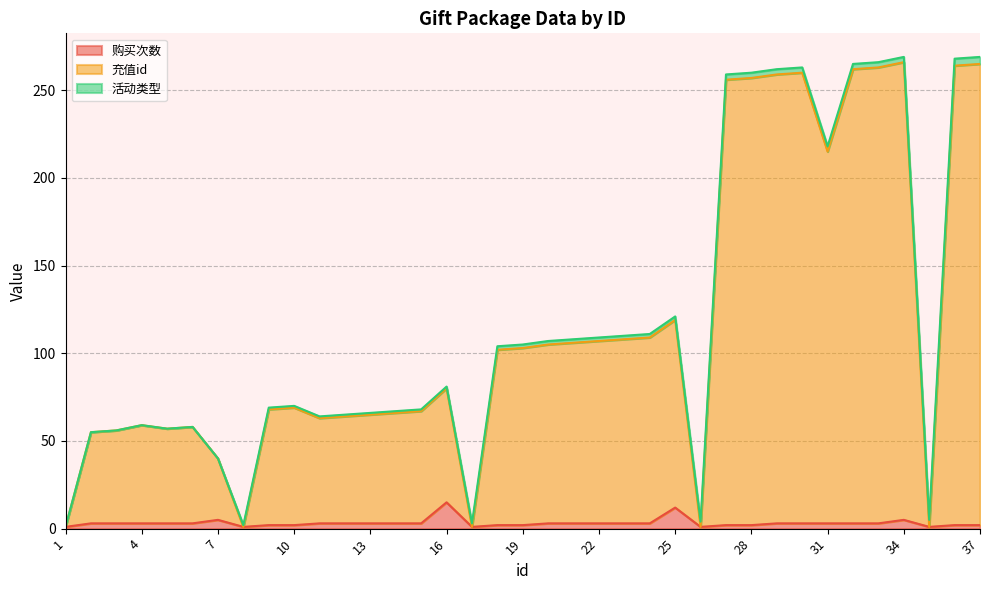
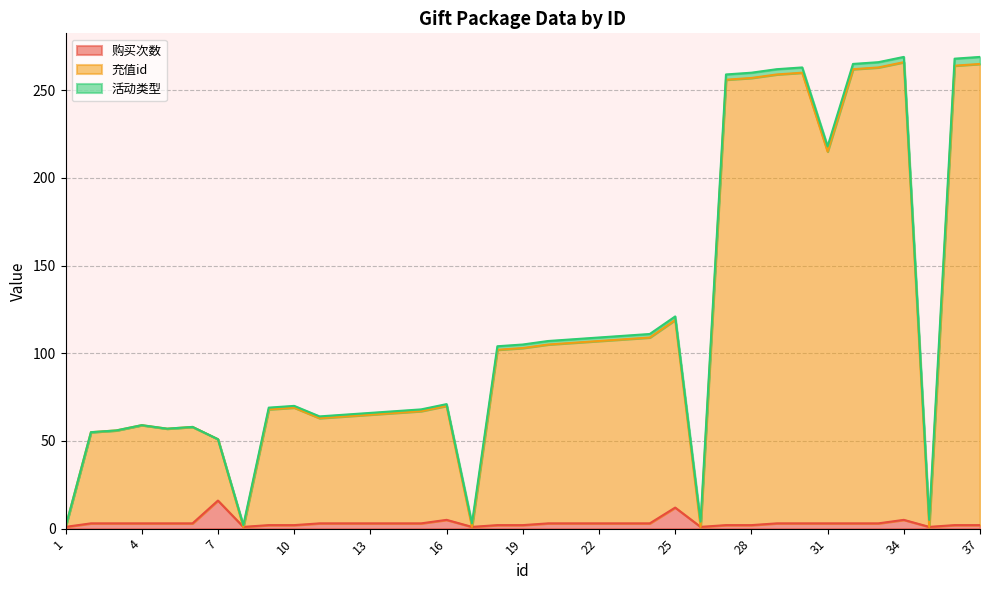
  {
    "购买次数": {
      "4": 3,
-     "7": 5,
+     "7": 16,
      "10": 2,
      "13": 3,
-     "16": 15,
+     "16": 5,
      "19": 2,
      "22": 3,
      "25": 12,
      "28": 2,
      "31": 3,
      "34": 5,
      "37": 2
    },
    "充值id": {
      "19": 101,
      "22": 104,
      "25": 107,
      "28": 255,
      "31": 212,
      "34": 261,
      "37": 263
    },
    "活动类型": {
      "19": 2,
      "22": 2,
      "25": 2,
      "28": 3,
      "31": 3,
      "34": 3,
      "37": 4
    }
  }
